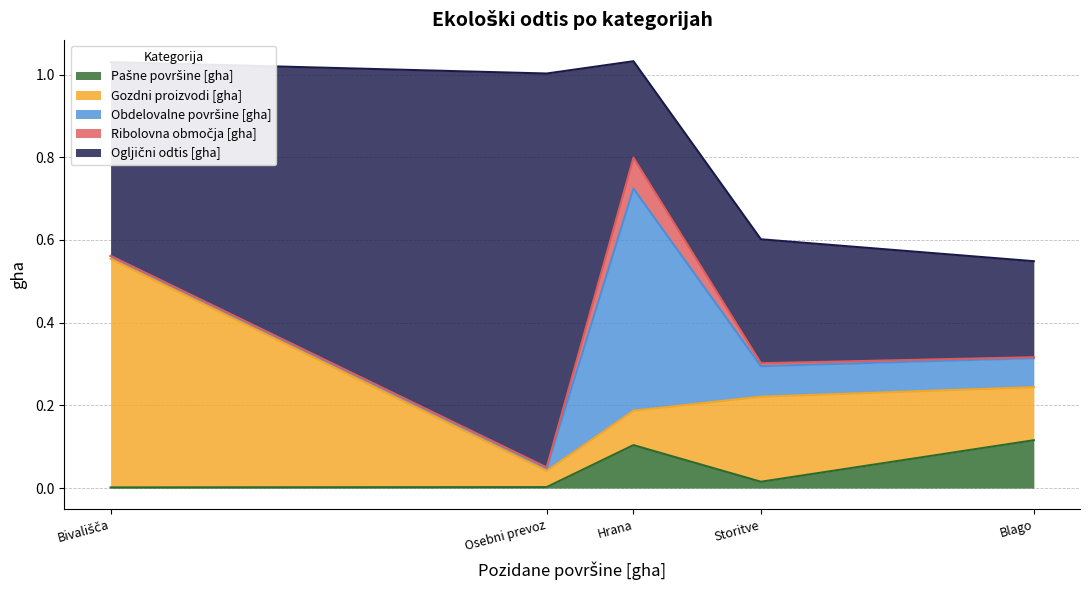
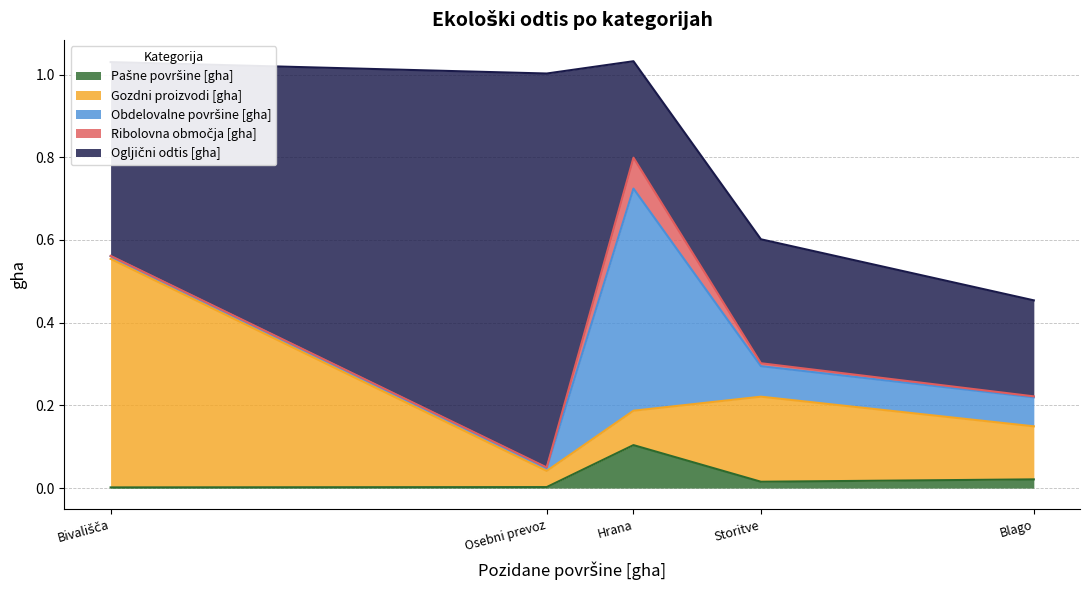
  {
    "Pašne površine [gha]": {
      "Bivališča": 0.00,
      "Osebni prevoz": 0.00,
      "Hrana": 0.10,
      "Storitve": 0.02,
-     "Blago": 0.12
+     "Blago": 0.02
    },
    "Gozdni proizvodi [gha]": {
      "Bivališča": 0.55,
      "Osebni prevoz": 0.04,
      "Hrana": 0.08,
      "Storitve": 0.21,
      "Blago": 0.13
    },
    "Obdelovalne površine [gha]": {
      "Hrana": 0.54,
      "Storitve": 0.07
    },
    "Ribolovna območja [gha]": {
      "Hrana": 0.07,
      "Storitve": 0.01
    },
    "Ogljični odtis [gha]": {
      "Osebni prevoz": 0.95,
      "Hrana": 0.23,
      "Storitve": 0.30,
      "Blago": 0.23
    }
  }
